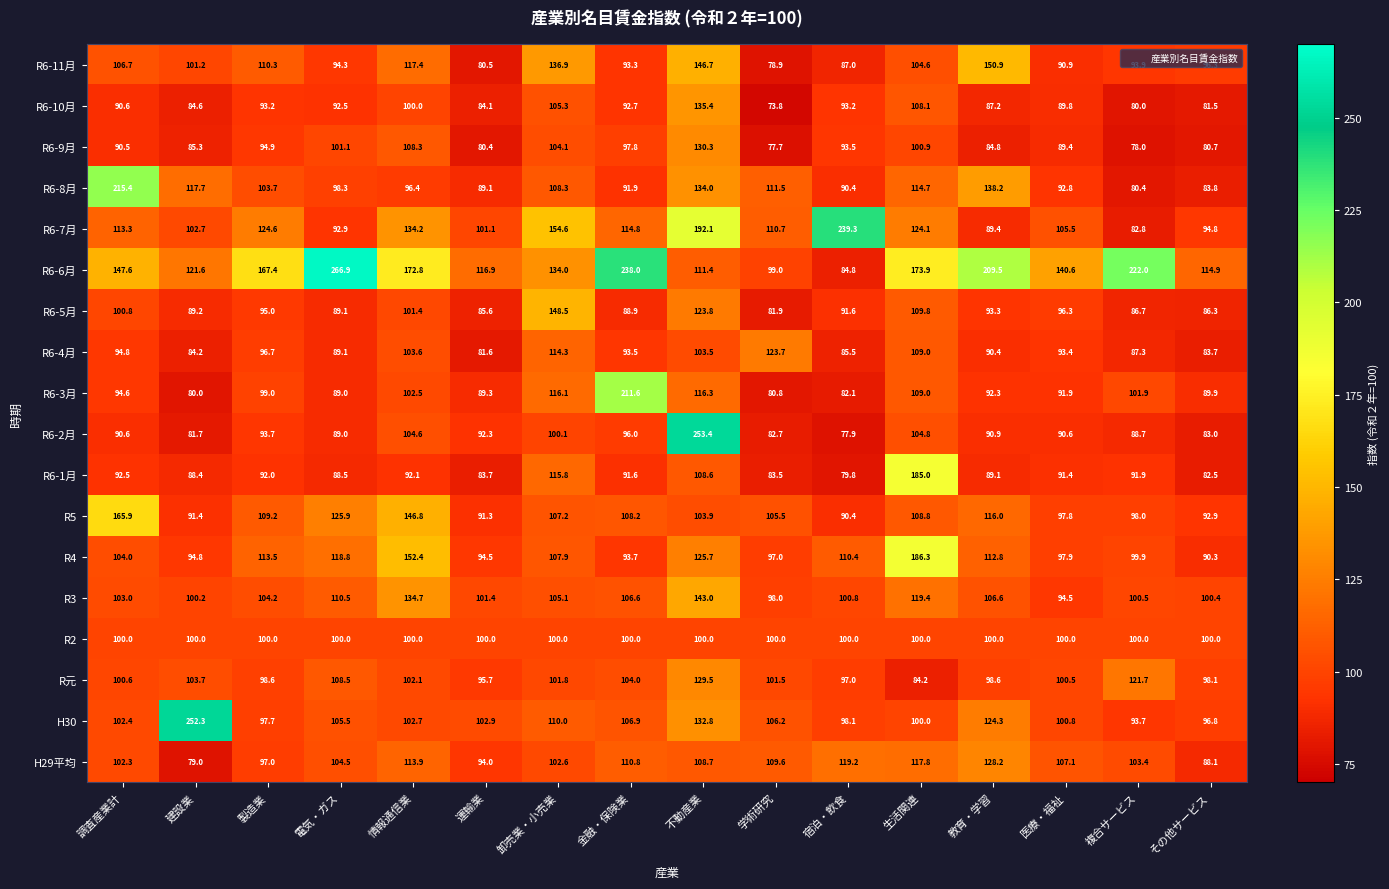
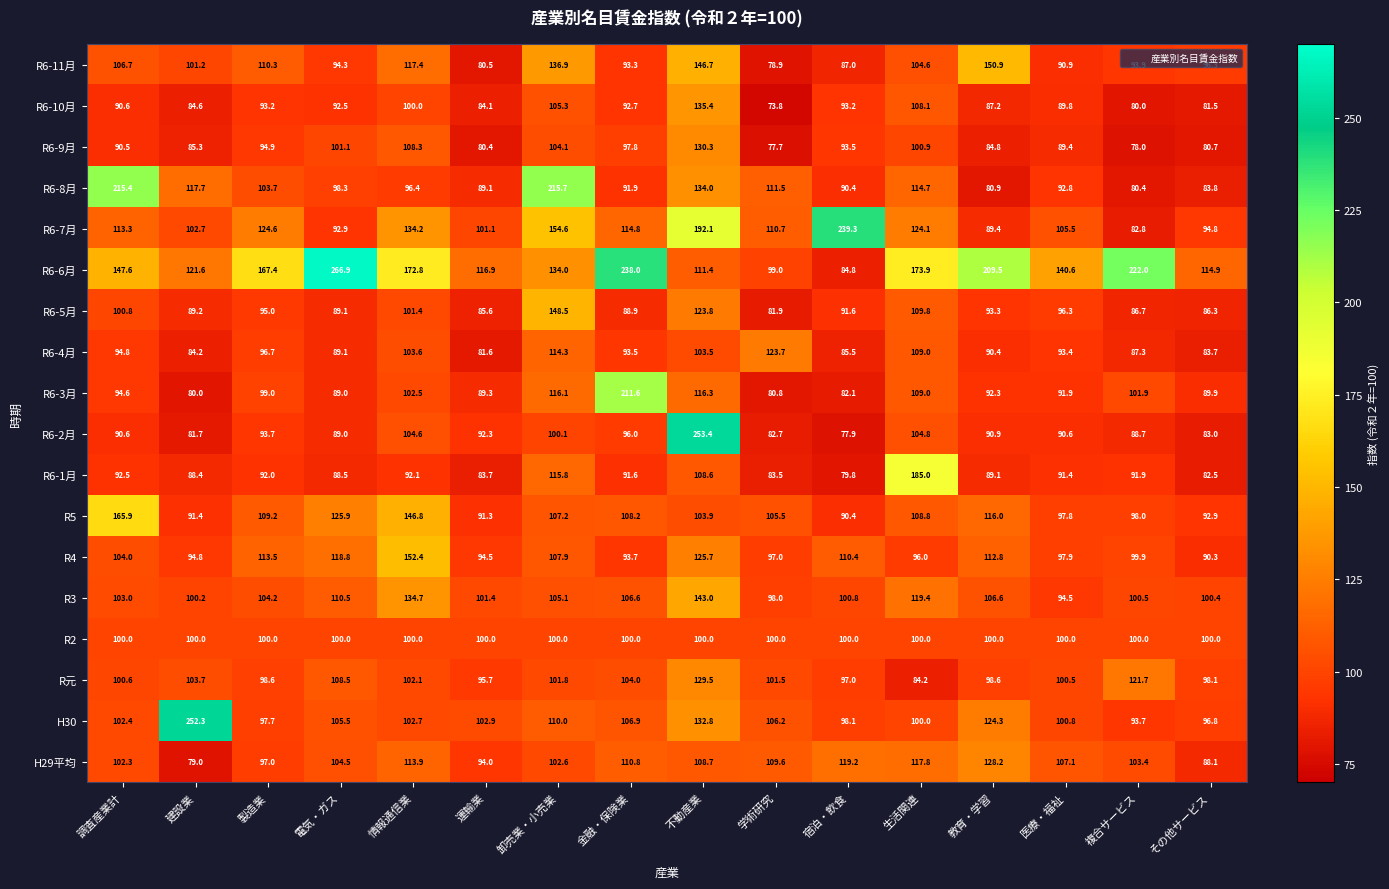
  {
    "R6-8月": {
      "調査産業計": 215.4,
      "建設業": 117.7,
      "製造業": 103.7,
      "電気・ガス": 98.3,
      "情報通信業": 96.4,
      "運輸業": 89.1,
-     "卸売業・小売業": 108.3,
+     "卸売業・小売業": 215.7,
      "金融・保険業": 91.9,
      "不動産業": 134.0,
      "学術研究": 111.5,
      "宿泊・飲食": 90.4,
      "生活関連": 114.7,
-     "教育・学習": 138.2,
+     "教育・学習": 80.9,
      "医療・福祉": 92.8,
      "複合サービス": 80.4,
      "その他サービス": 83.8
    },
    "R4": {
      "調査産業計": 104.0,
      "建設業": 94.8,
      "製造業": 113.5,
      "電気・ガス": 118.8,
      "情報通信業": 152.4,
      "運輸業": 94.5,
      "卸売業・小売業": 107.9,
      "金融・保険業": 93.7,
      "不動産業": 125.7,
      "学術研究": 97.0,
      "宿泊・飲食": 110.4,
-     "生活関連": 186.3,
+     "生活関連": 96.0,
      "教育・学習": 112.8,
      "医療・福祉": 97.9,
      "複合サービス": 99.9,
      "その他サービス": 90.3
    }
  }
